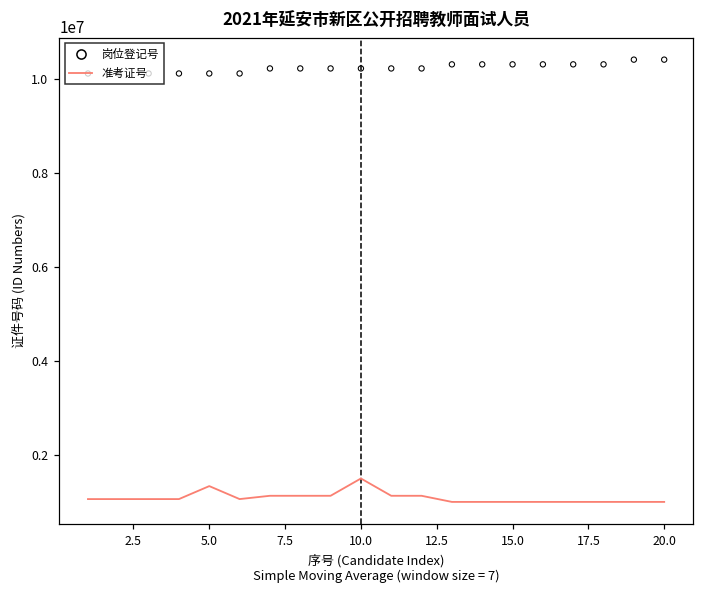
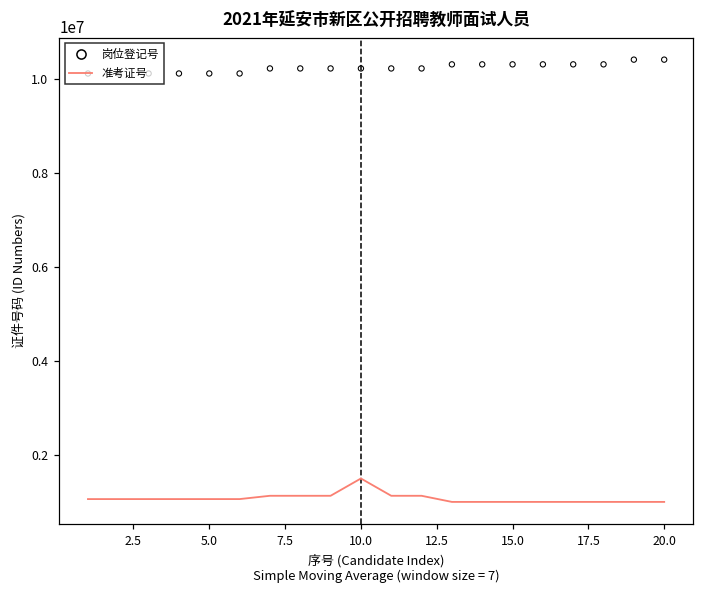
  {
    "准考证号": {
-     "5.0": 1300000,
+     "5.0": 1100000,
      "10.0": 1500000,
      "15.0": 1000000,
      "20.0": 1000000
    }
  }
